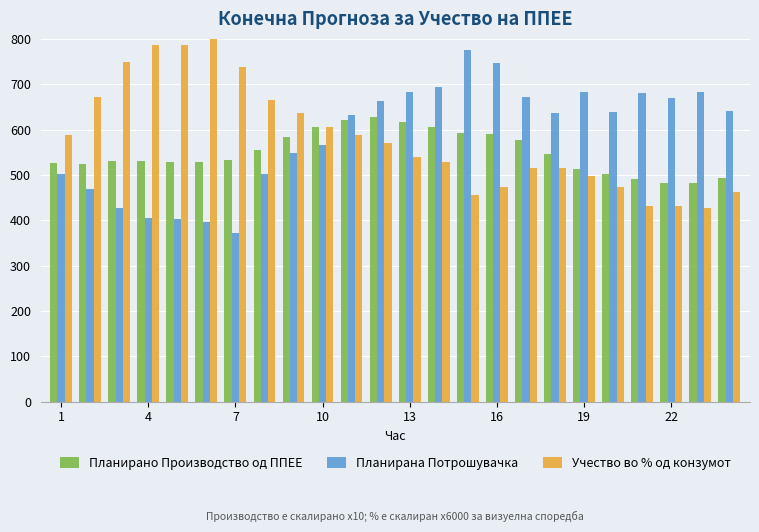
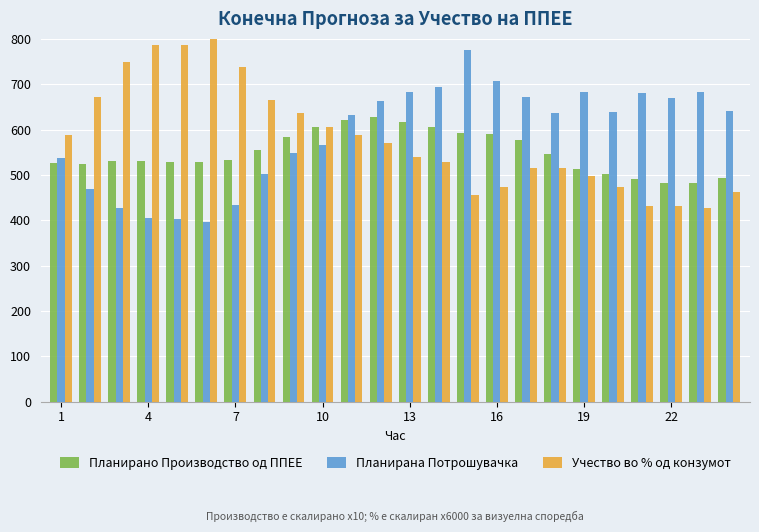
  {
    "Планирана Потрошувачка": {
-     "1": 500,
+     "1": 540,
      "4": 410,
-     "7": 370,
+     "7": 430,
      "10": 570,
      "13": 680,
-     "16": 750,
+     "16": 710,
      "19": 680,
      "22": 670
    }
  }
